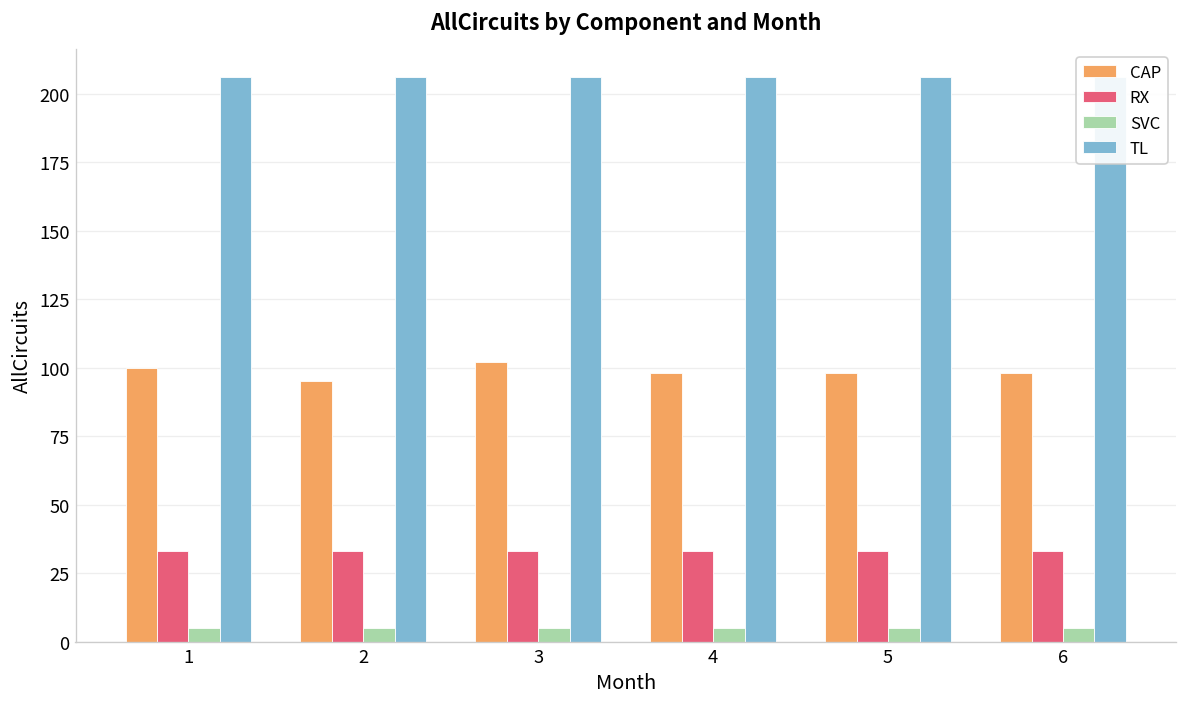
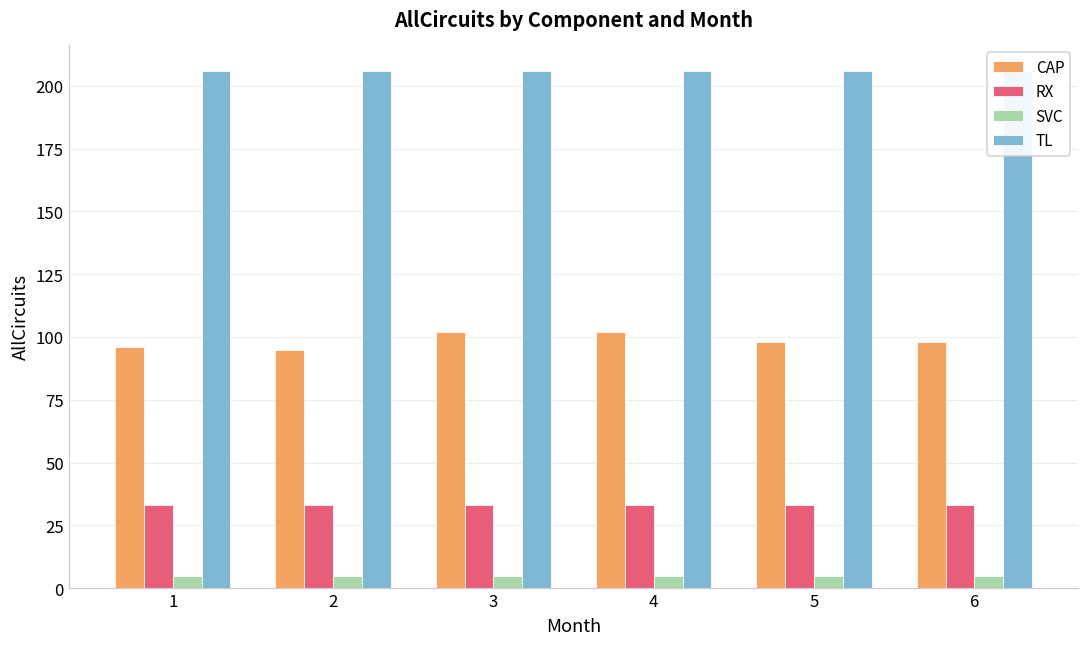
  {
    "CAP": {
-     "1": 100,
+     "1": 96,
      "2": 95,
      "3": 102,
-     "4": 98,
+     "4": 102,
      "5": 98,
      "6": 98
    },
    "RX": {
      "1": 33,
      "2": 33,
      "3": 33,
      "4": 33,
      "5": 33,
      "6": 33
    },
    "SVC": {
      "1": 5,
      "2": 5,
      "3": 5,
      "4": 5,
      "5": 5,
      "6": 5
    },
    "TL": {
      "1": 206,
      "2": 206,
      "3": 206,
      "4": 206,
      "5": 206
    }
  }
